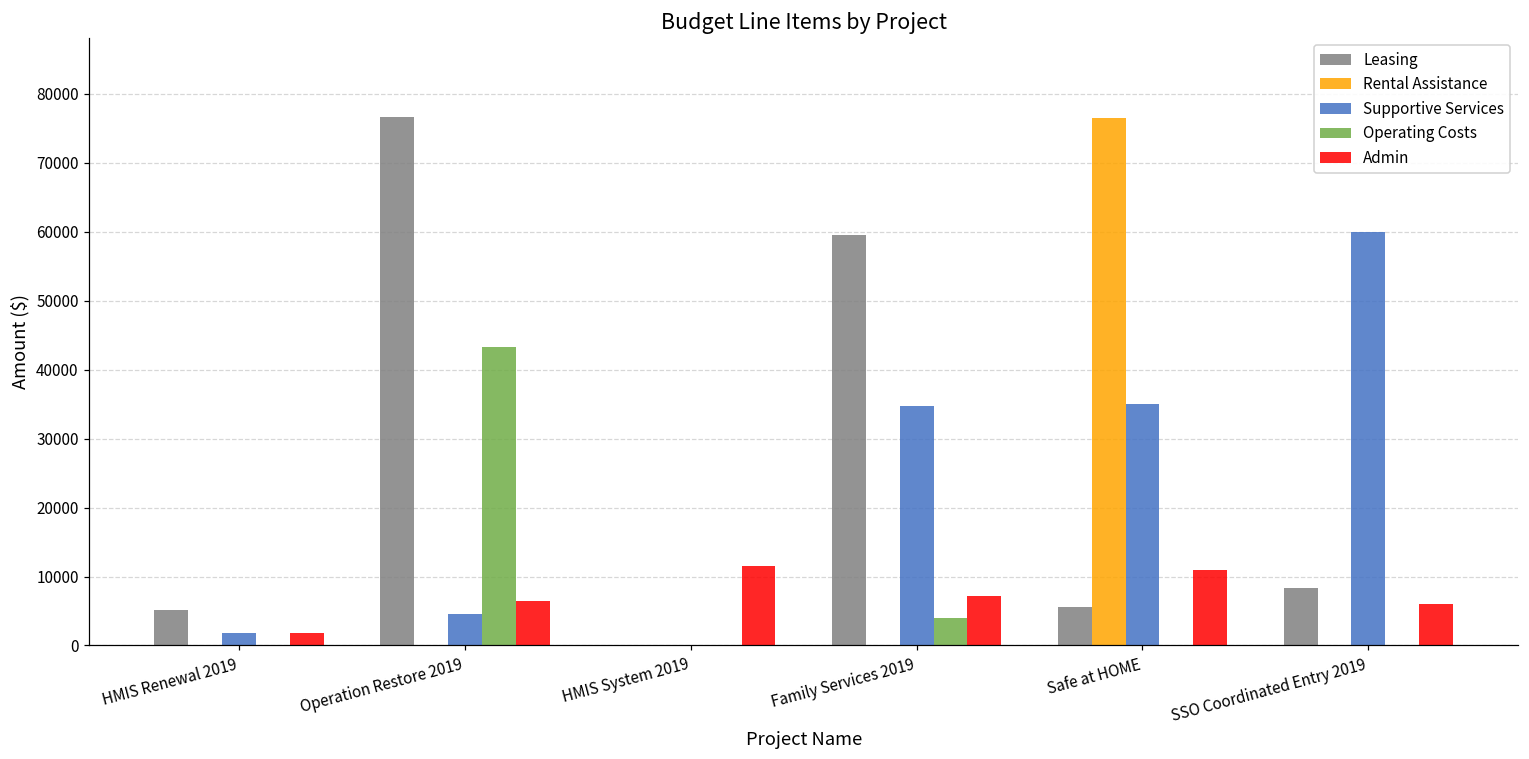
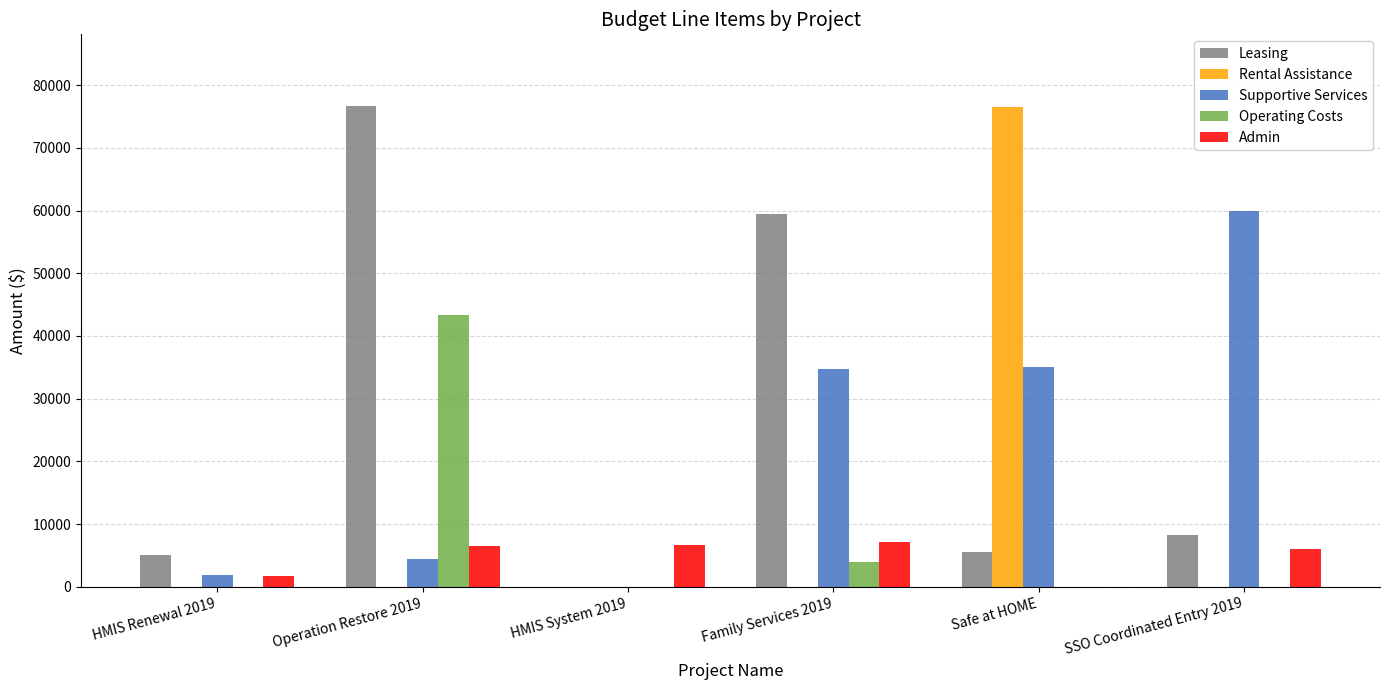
  {
    "Leasing": {
      "HMIS Renewal 2019": 5000,
      "Operation Restore 2019": 77000,
      "HMIS System 2019": 0,
      "Family Services 2019": 60000,
      "Safe at HOME": 6000,
      "SSO Coordinated Entry 2019": 8000
    },
    "Rental Assistance": {
      "HMIS Renewal 2019": 0,
      "Operation Restore 2019": 0,
      "HMIS System 2019": 0,
      "Family Services 2019": 0,
      "Safe at HOME": 76000,
      "SSO Coordinated Entry 2019": 0
    },
    "Supportive Services": {
      "HMIS Renewal 2019": 2000,
      "Operation Restore 2019": 5000,
      "HMIS System 2019": 0,
      "Family Services 2019": 35000,
      "Safe at HOME": 35000,
      "SSO Coordinated Entry 2019": 60000
    },
    "Operating Costs": {
      "HMIS Renewal 2019": 0,
      "Operation Restore 2019": 43000,
      "HMIS System 2019": 0,
      "Family Services 2019": 4000,
      "Safe at HOME": 0,
      "SSO Coordinated Entry 2019": 0
    },
    "Admin": {
      "HMIS Renewal 2019": 2000,
      "Operation Restore 2019": 6000,
-     "HMIS System 2019": 11000,
+     "HMIS System 2019": 7000,
      "Family Services 2019": 7000,
-     "Safe at HOME": 11000,
+     "Safe at HOME": 0,
      "SSO Coordinated Entry 2019": 6000
    }
  }
